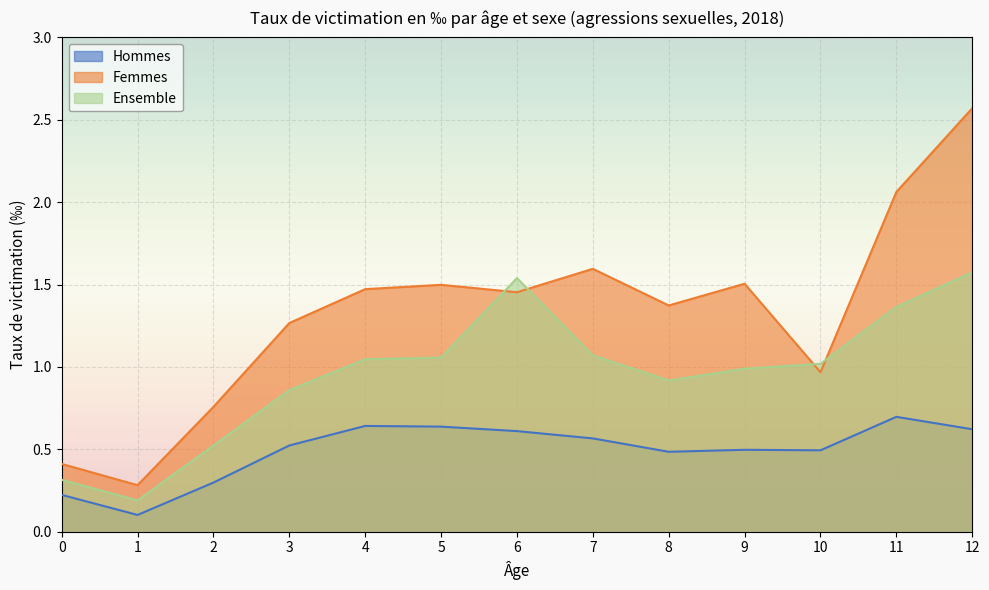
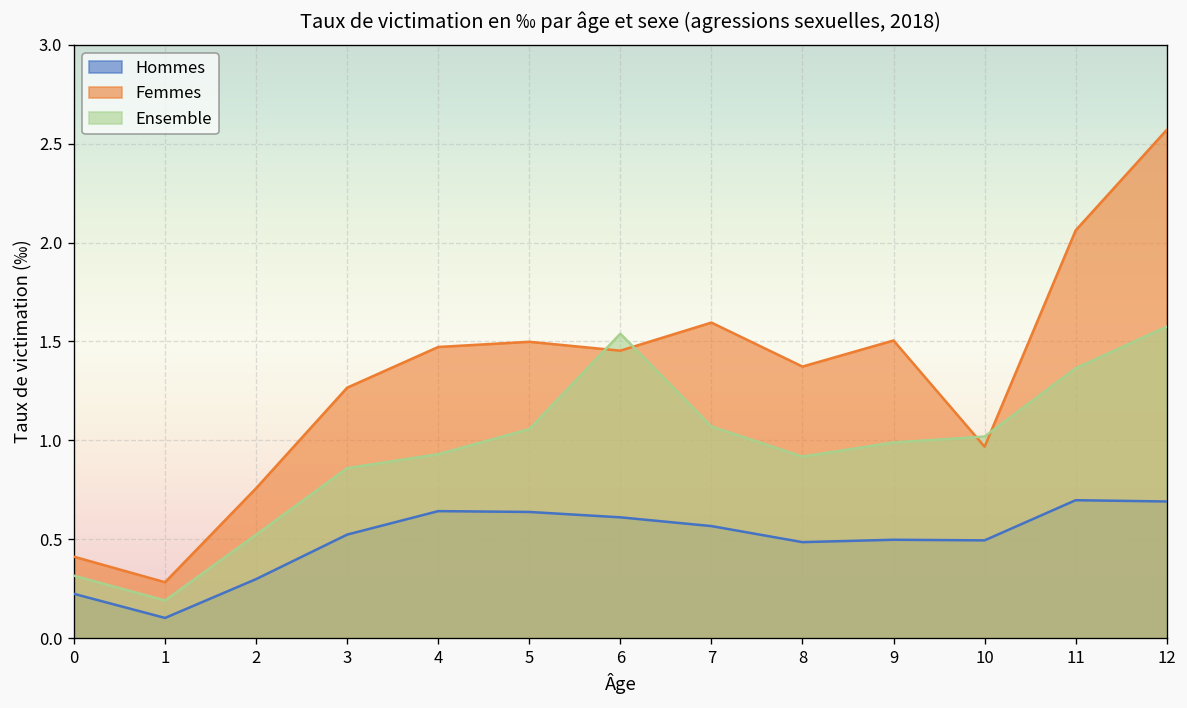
  {
    "Hommes": {
      "0": 0.22,
      "1": 0.10,
      "2": 0.30,
      "3": 0.52,
      "4": 0.64,
      "5": 0.64,
      "6": 0.61,
      "7": 0.57,
      "8": 0.49,
      "9": 0.50,
      "10": 0.49,
      "11": 0.70,
-     "12": 0.62
+     "12": 0.69
    },
    "Femmes": {
      "0": 0.41,
      "1": 0.28,
      "2": 0.76,
      "3": 1.27,
      "4": 1.47,
      "5": 1.50,
      "6": 1.45,
      "7": 1.60,
      "8": 1.37,
      "9": 1.51,
      "10": 0.97,
      "11": 2.06,
      "12": 2.57
    },
    "Ensemble": {
      "0": 0.32,
      "1": 0.19,
      "2": 0.52,
      "3": 0.86,
-     "4": 1.05,
+     "4": 0.93,
      "5": 1.06,
      "6": 1.54,
      "7": 1.07,
      "8": 0.92,
      "9": 0.99,
      "10": 1.02,
      "11": 1.36,
      "12": 1.57
    }
  }
